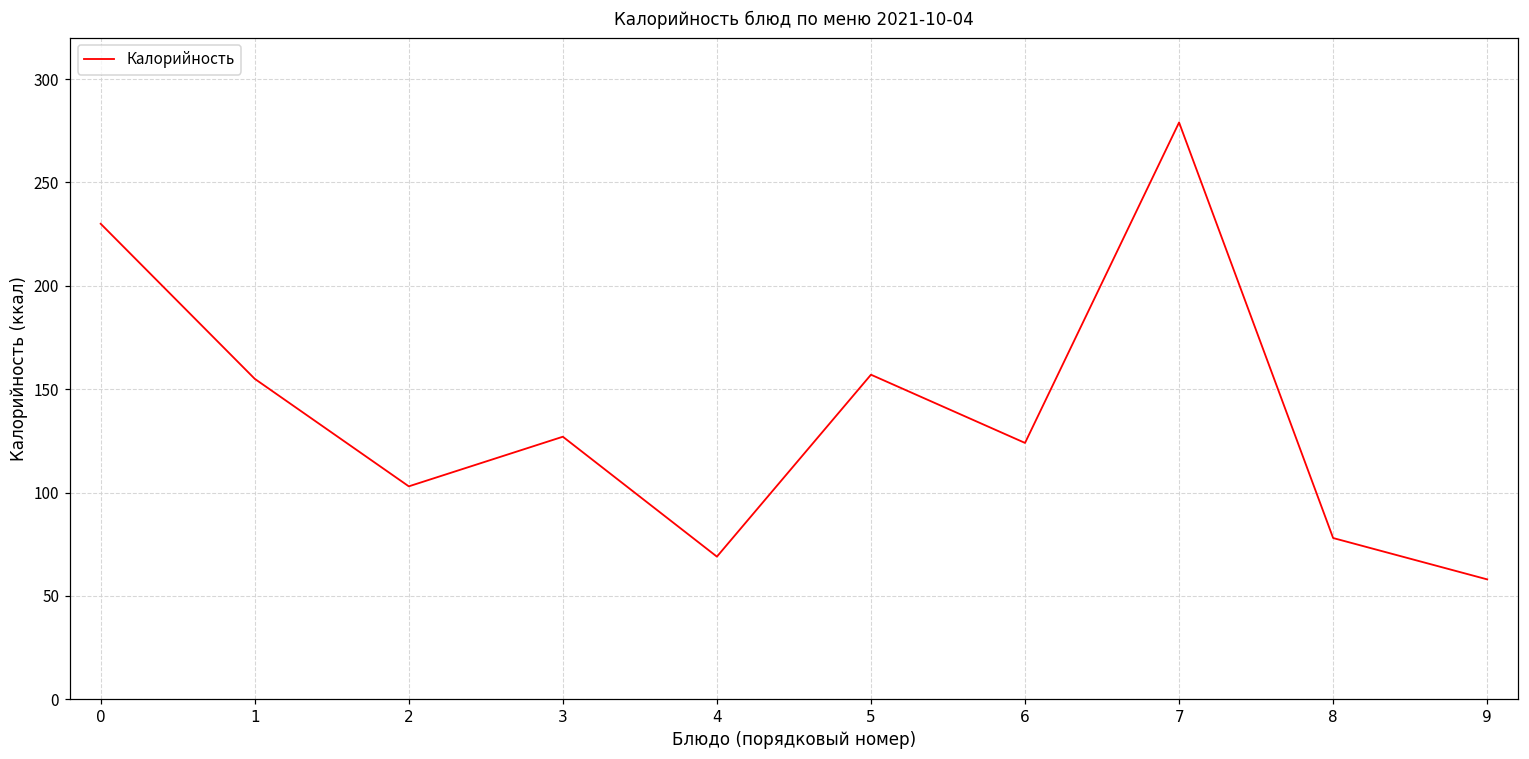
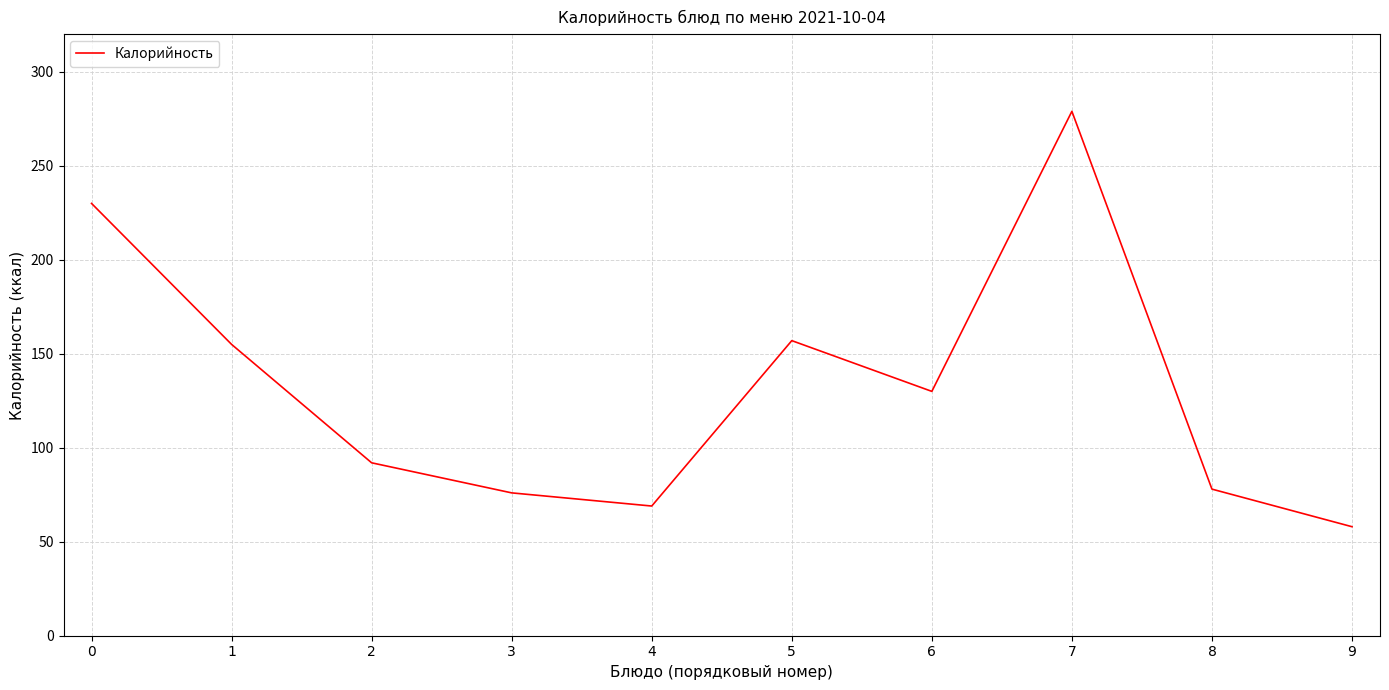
  {
    "0": 230,
    "1": 155,
-   "2": 103,
-   "3": 127,
+   "2": 92,
+   "3": 76,
    "4": 69,
    "5": 157,
-   "6": 124,
+   "6": 130,
    "7": 279,
    "8": 78,
    "9": 58
  }
